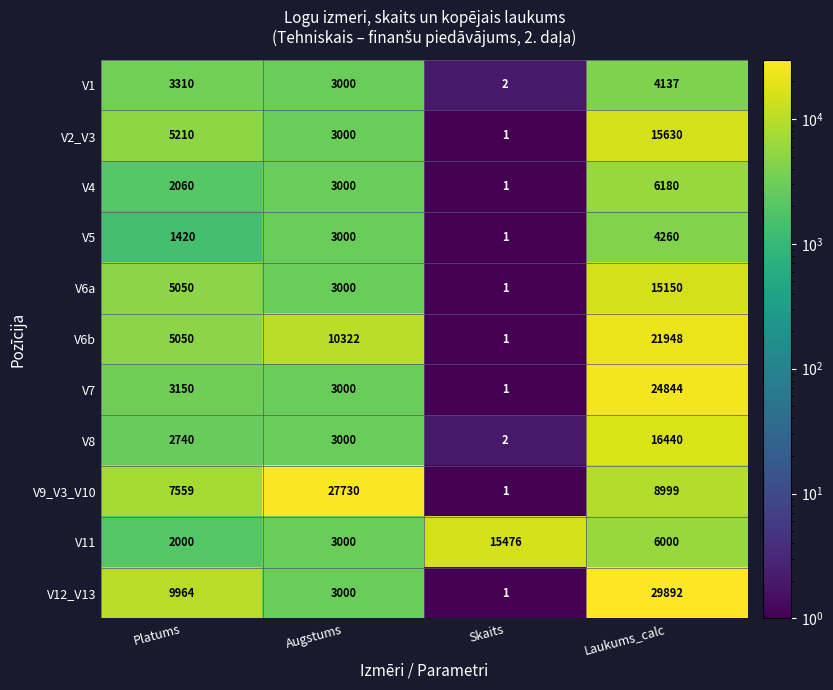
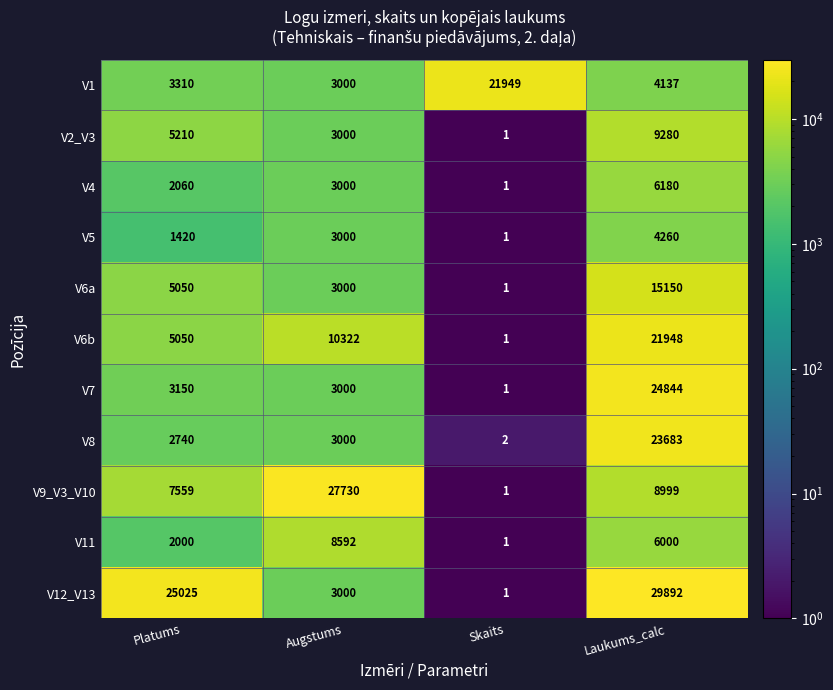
  {
    "V1": {
      "Platums": 3310,
      "Augstums": 3000,
-     "Skaits": 2,
+     "Skaits": 21949,
      "Laukums_calc": 4137
    },
    "V2_V3": {
      "Platums": 5210,
      "Augstums": 3000,
      "Skaits": 1,
-     "Laukums_calc": 15630
+     "Laukums_calc": 9280
    },
    "V4": {
      "Platums": 2060,
      "Augstums": 3000,
      "Skaits": 1,
      "Laukums_calc": 6180
    },
    "V5": {
      "Platums": 1420,
      "Augstums": 3000,
      "Skaits": 1,
      "Laukums_calc": 4260
    },
    "V6a": {
      "Platums": 5050,
      "Augstums": 3000,
      "Skaits": 1,
      "Laukums_calc": 15150
    },
    "V6b": {
      "Platums": 5050,
      "Augstums": 10322,
      "Skaits": 1,
      "Laukums_calc": 21948
    },
    "V7": {
      "Platums": 3150,
      "Augstums": 3000,
      "Skaits": 1,
      "Laukums_calc": 24844
    },
    "V8": {
      "Platums": 2740,
      "Augstums": 3000,
      "Skaits": 2,
-     "Laukums_calc": 16440
+     "Laukums_calc": 23683
    },
    "V9_V3_V10": {
      "Platums": 7559,
      "Augstums": 27730,
      "Skaits": 1,
      "Laukums_calc": 8999
    },
    "V11": {
      "Platums": 2000,
-     "Augstums": 3000,
-     "Skaits": 15476,
+     "Augstums": 8592,
+     "Skaits": 1,
      "Laukums_calc": 6000
    },
    "V12_V13": {
-     "Platums": 9964,
+     "Platums": 25025,
      "Augstums": 3000,
      "Skaits": 1,
      "Laukums_calc": 29892
    }
  }
